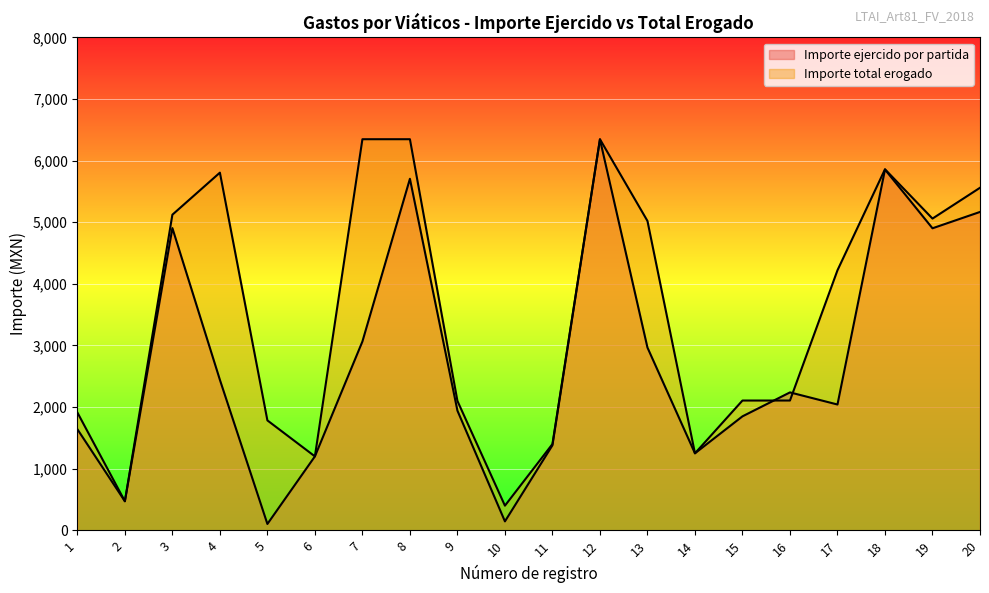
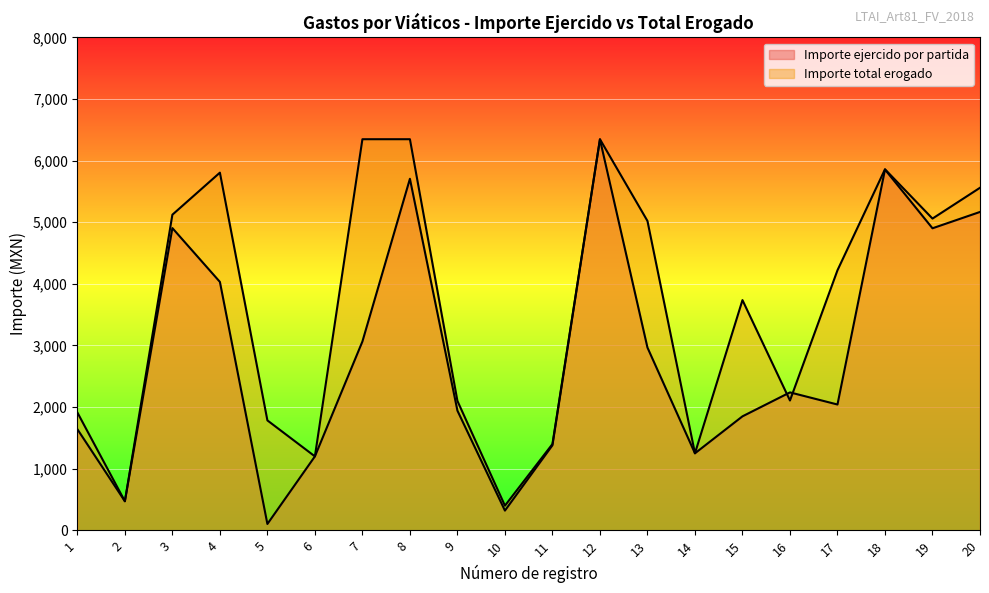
  {
    "Importe ejercido por partida": {
      "1": "1,600",
      "3": "4,900",
-     "4": "2,400",
+     "4": "4,000",
      "5": "100",
      "7": "3,100",
      "8": "5,700",
      "9": "1,900",
-     "10": "100",
+     "10": "300",
      "13": "3,000",
      "15": "1,900",
      "16": "2,200",
      "17": "2,000",
      "19": "4,900",
      "20": "5,200"
    },
    "Importe total erogado": {
      "1": "1,900",
      "3": "5,100",
      "4": "5,800",
      "5": "1,800",
      "7": "6,300",
      "8": "6,300",
      "9": "2,100",
      "10": "400",
      "13": "5,000",
-     "15": "2,100",
+     "15": "3,700",
      "16": "2,100",
      "17": "4,200",
      "19": "5,100",
      "20": "5,600"
    }
  }
